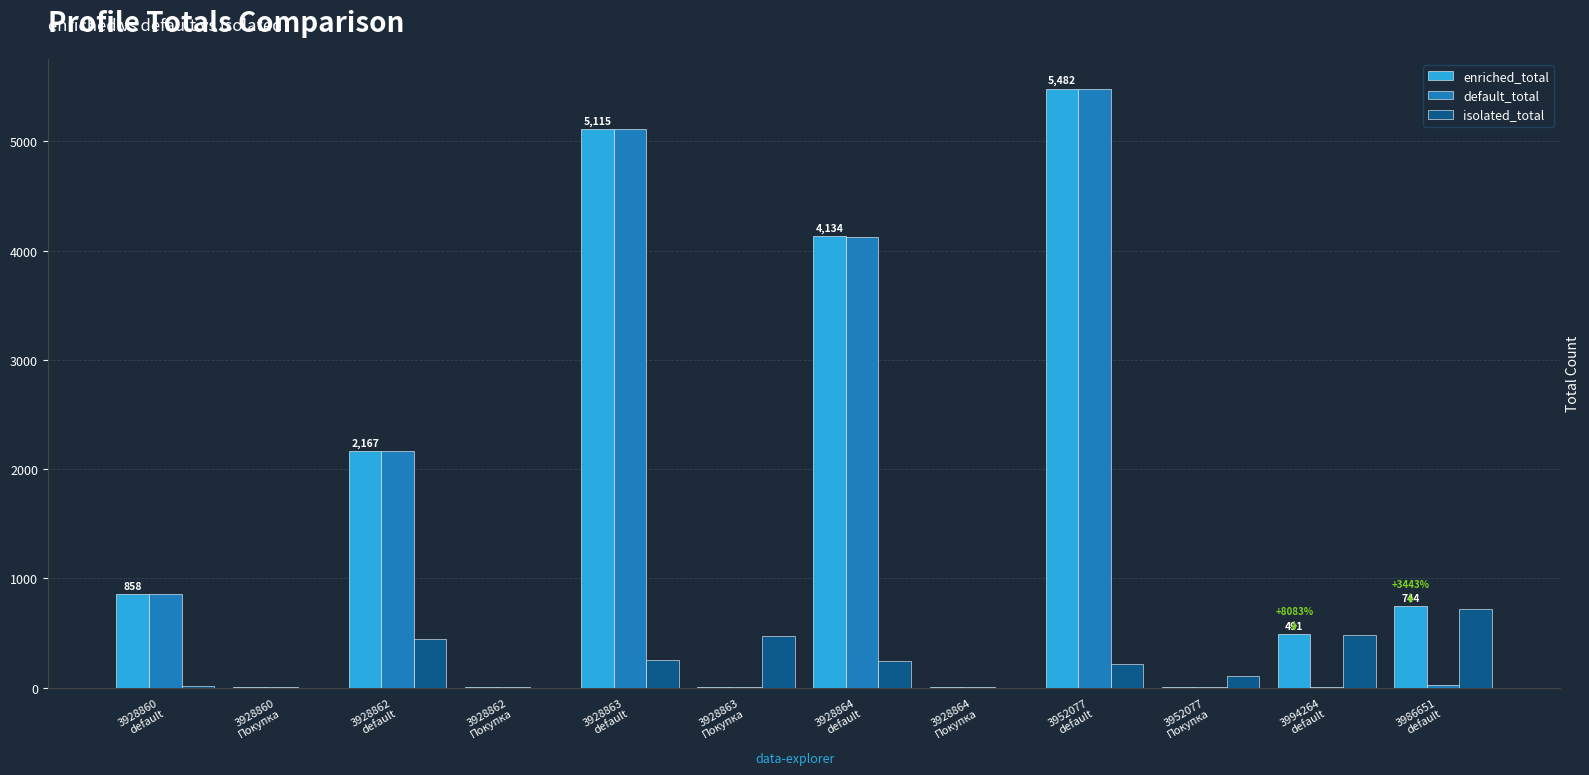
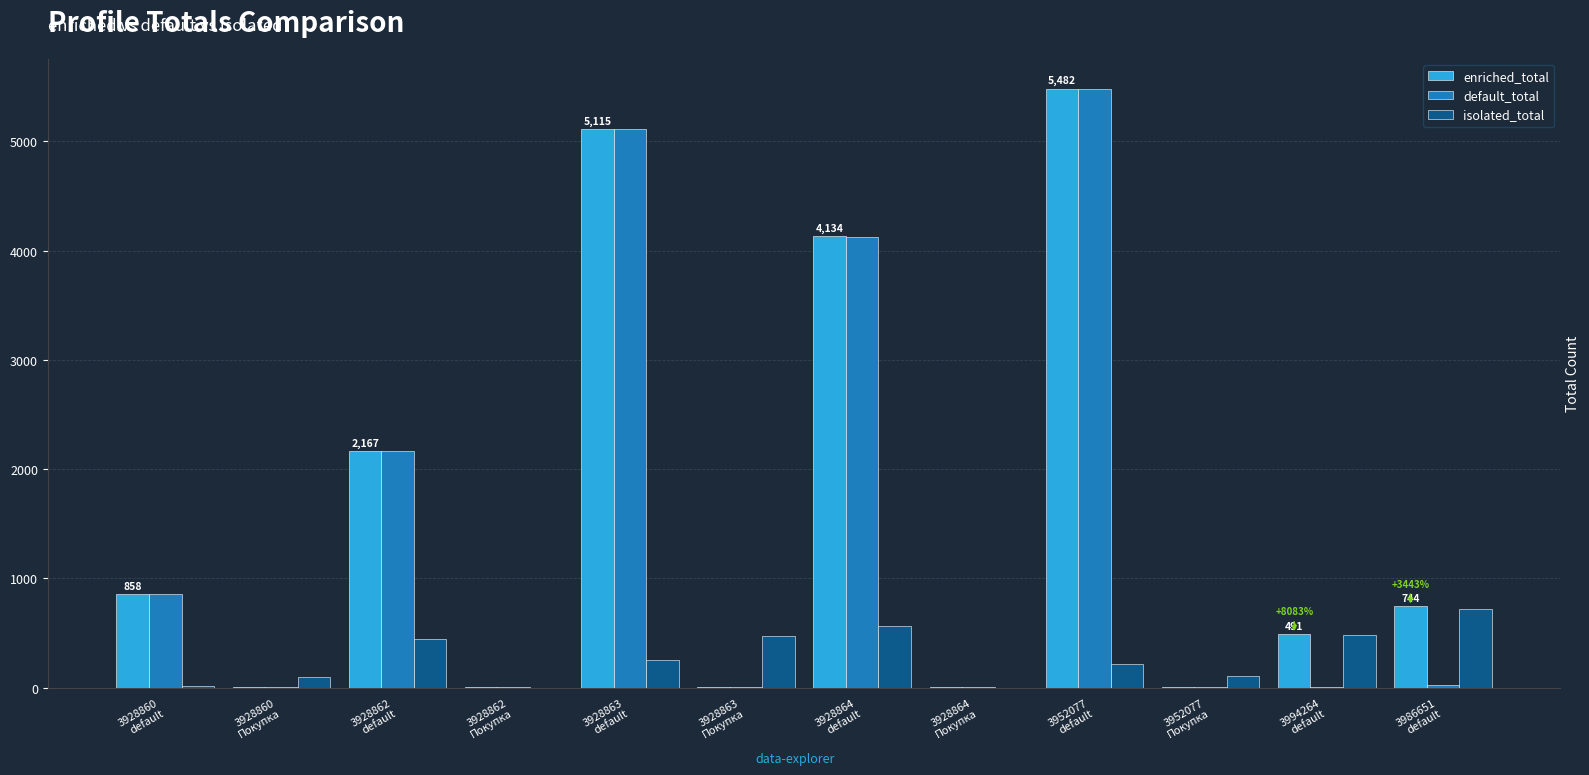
  {
    "isolated_total": {
-     "3928860 Покупка": 0,
+     "3928860 Покупка": 100,
      "3928862 default": 450,
      "3928862 Покупка": 0,
      "3928863 default": 250,
      "3928863 Покупка": 480,
-     "3928864 default": 240,
+     "3928864 default": 570,
      "3928864 Покупка": 0,
      "3952077 default": 220,
      "3952077 Покупка": 110,
      "3994264 default": 490,
      "3986651 default": 720
    }
  }
